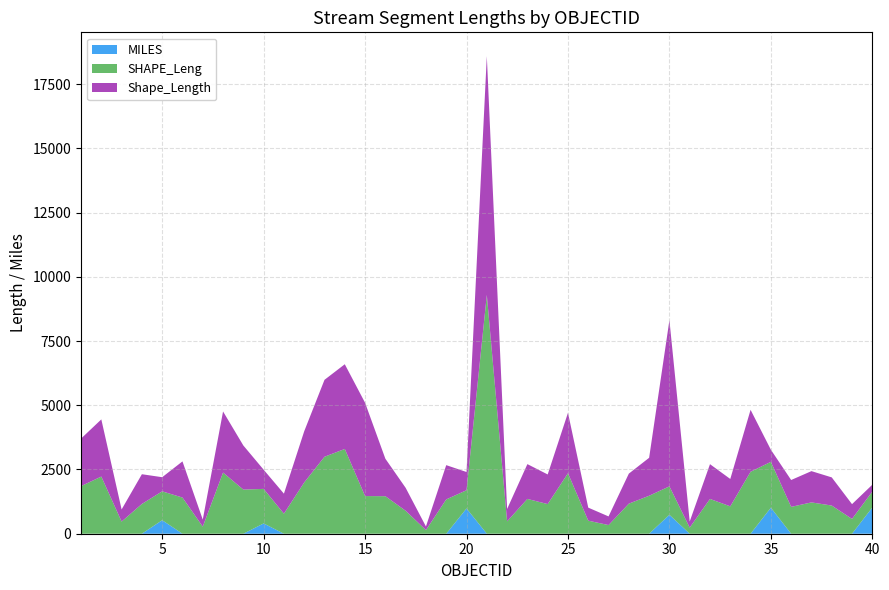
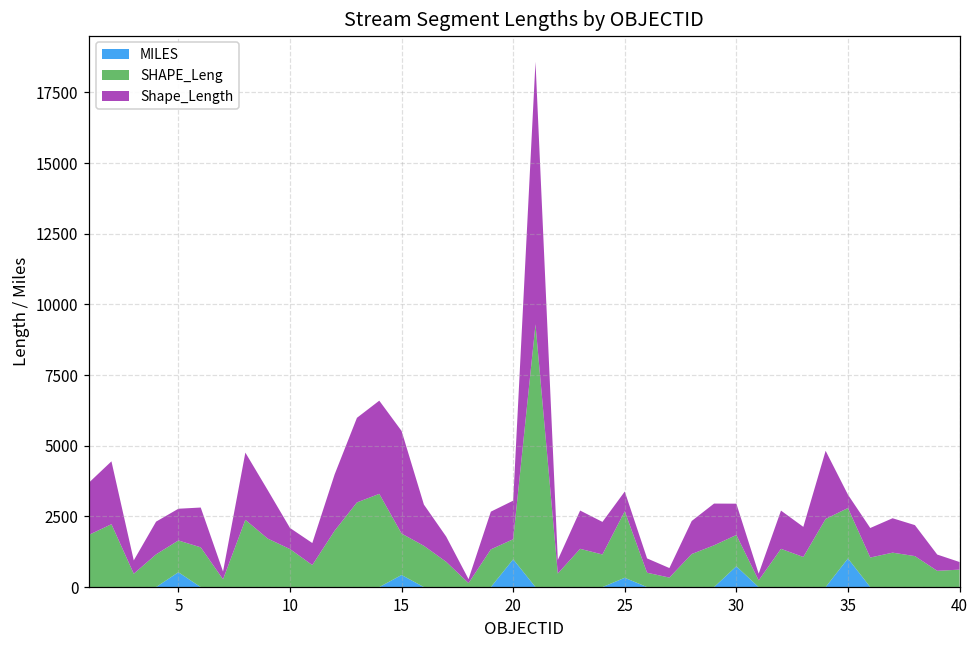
  {
    "MILES": {
      "5": 500,
-     "10": 400,
-     "15": 0,
+     "10": 0,
+     "15": 400,
      "20": 1000,
-     "25": 0,
+     "25": 300,
      "30": 700,
      "35": 1000,
-     "40": 1000
+     "40": 0
    },
    "SHAPE_Leng": {
      "5": 1100,
      "10": 1300,
      "15": 1500,
      "20": 700,
      "25": 2400,
      "30": 1100,
      "35": 1800,
      "40": 600
    },
    "Shape_Length": {
-     "5": 600,
+     "5": 1100,
      "10": 700,
      "15": 3600,
-     "20": 700,
-     "25": 2400,
-     "30": 6500,
+     "20": 1400,
+     "25": 700,
+     "30": 1100,
      "35": 500,
      "40": 300
    }
  }
